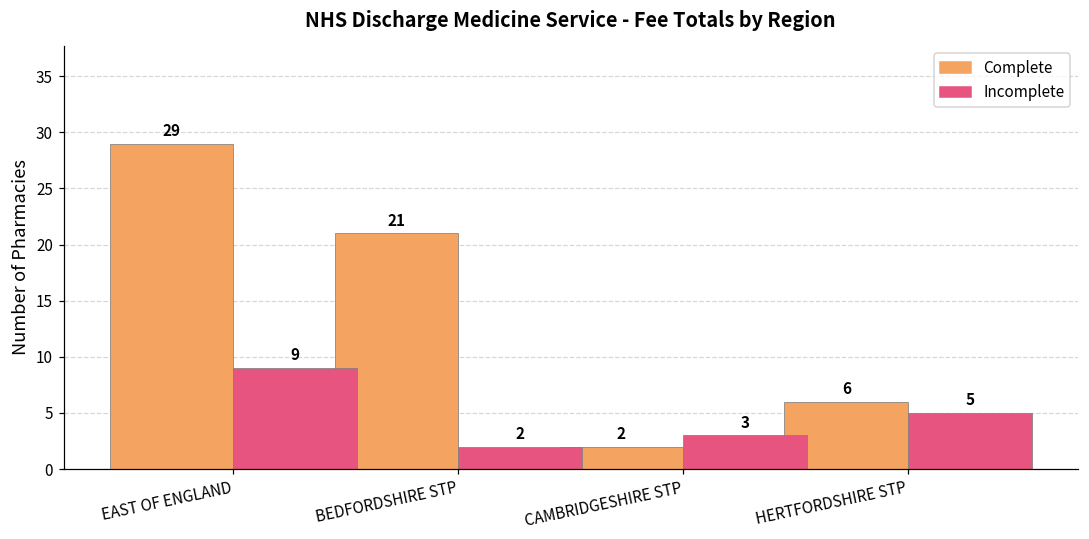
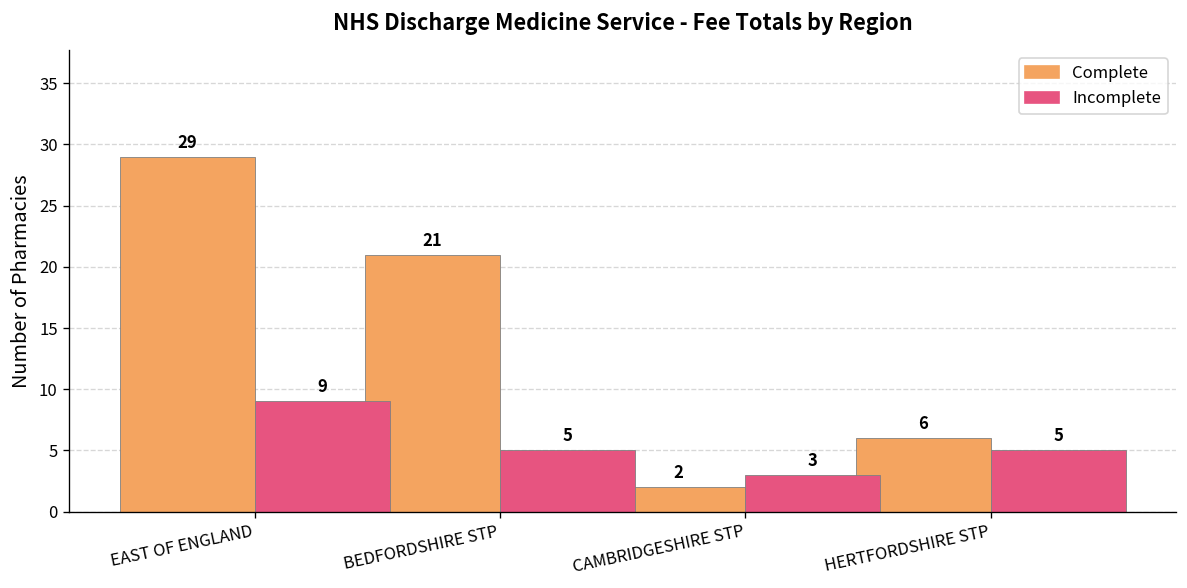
  {
    "Complete": {
      "EAST OF ENGLAND": 29,
      "BEDFORDSHIRE STP": 21,
      "CAMBRIDGESHIRE STP": 2,
      "HERTFORDSHIRE STP": 6
    },
    "Incomplete": {
      "EAST OF ENGLAND": 9,
-     "BEDFORDSHIRE STP": 2,
+     "BEDFORDSHIRE STP": 5,
      "CAMBRIDGESHIRE STP": 3,
      "HERTFORDSHIRE STP": 5
    }
  }
